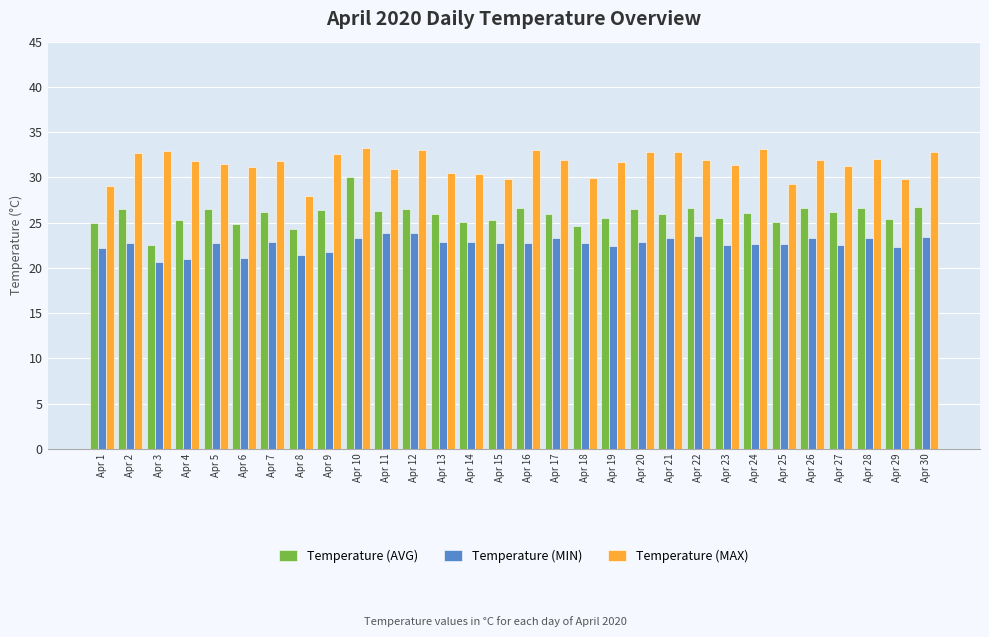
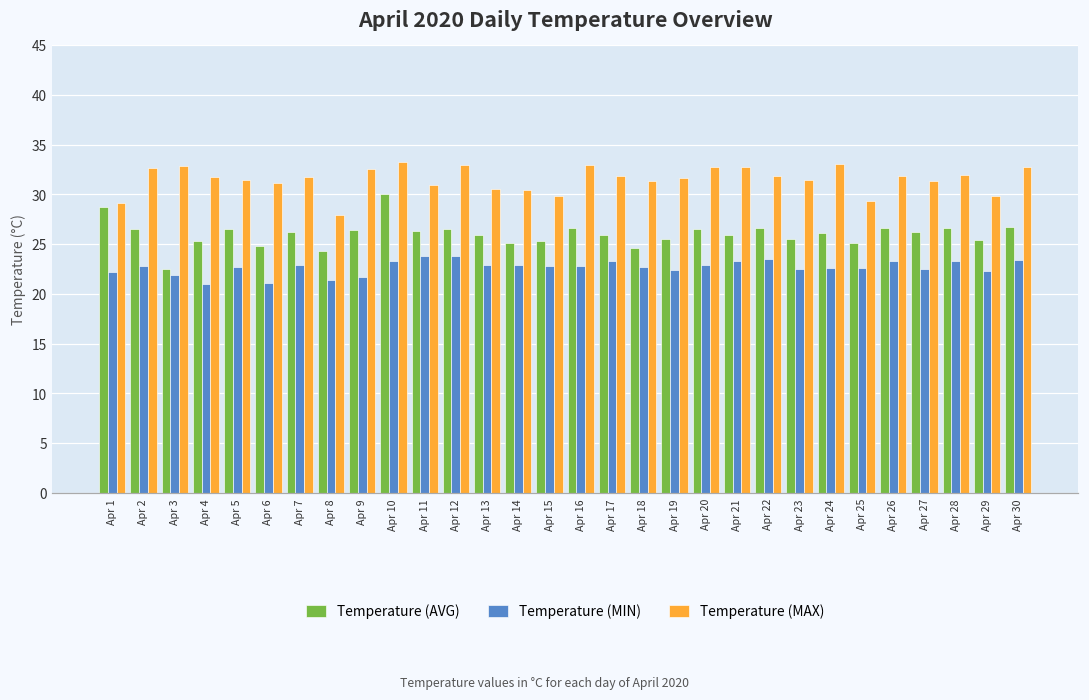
  {
    "Temperature (AVG)": {
-     "Apr 1": 25,
+     "Apr 1": 29,
      "Apr 2": 27,
      "Apr 3": 23,
      "Apr 4": 25,
      "Apr 5": 27,
      "Apr 6": 25,
      "Apr 7": 26,
      "Apr 8": 24,
      "Apr 9": 26,
      "Apr 10": 30,
      "Apr 11": 26,
      "Apr 12": 27,
      "Apr 13": 26,
      "Apr 14": 25,
      "Apr 15": 25,
      "Apr 16": 27,
      "Apr 17": 26,
      "Apr 18": 25,
      "Apr 19": 26,
      "Apr 20": 27,
      "Apr 21": 26,
      "Apr 22": 27,
      "Apr 23": 26,
      "Apr 24": 26,
      "Apr 25": 25,
      "Apr 26": 27,
      "Apr 27": 26,
      "Apr 28": 27,
      "Apr 29": 25,
      "Apr 30": 27
    },
    "Temperature (MIN)": {
      "Apr 1": 22,
      "Apr 2": 23,
-     "Apr 3": 21,
+     "Apr 3": 22,
      "Apr 4": 21,
      "Apr 5": 23,
      "Apr 6": 21,
      "Apr 7": 23,
      "Apr 8": 21,
      "Apr 9": 22,
      "Apr 10": 23,
      "Apr 11": 24,
      "Apr 12": 24,
      "Apr 13": 23,
      "Apr 14": 23,
      "Apr 15": 23,
      "Apr 16": 23,
      "Apr 17": 23,
      "Apr 18": 23,
      "Apr 19": 22,
      "Apr 20": 23,
      "Apr 21": 23,
      "Apr 22": 24,
      "Apr 23": 23,
      "Apr 24": 23,
      "Apr 25": 23,
      "Apr 26": 23,
      "Apr 27": 23,
      "Apr 28": 23,
      "Apr 29": 22,
      "Apr 30": 23
    },
    "Temperature (MAX)": {
      "Apr 1": 29,
      "Apr 2": 33,
      "Apr 3": 33,
      "Apr 4": 32,
      "Apr 5": 32,
      "Apr 6": 31,
      "Apr 7": 32,
      "Apr 8": 28,
      "Apr 9": 33,
      "Apr 10": 33,
      "Apr 11": 31,
      "Apr 12": 33,
      "Apr 13": 31,
      "Apr 14": 30,
      "Apr 15": 30,
      "Apr 16": 33,
      "Apr 17": 32,
-     "Apr 18": 30,
+     "Apr 18": 31,
      "Apr 19": 32,
      "Apr 20": 33,
      "Apr 21": 33,
      "Apr 22": 32,
      "Apr 23": 31,
      "Apr 24": 33,
      "Apr 25": 29,
      "Apr 26": 32,
      "Apr 27": 31,
      "Apr 28": 32,
      "Apr 29": 30,
      "Apr 30": 33
    }
  }
